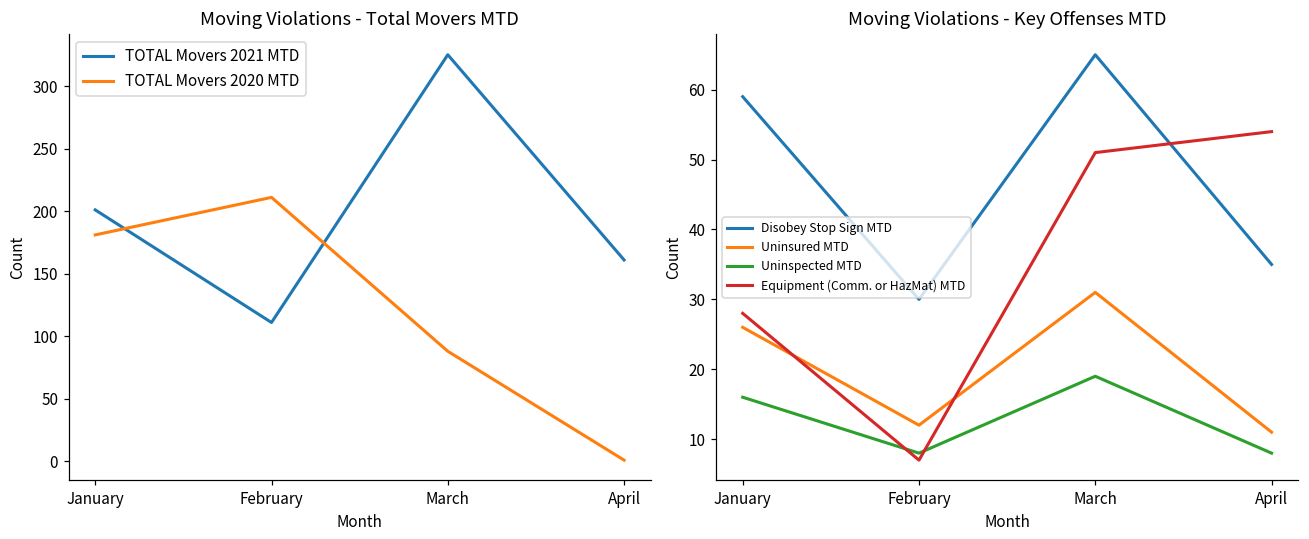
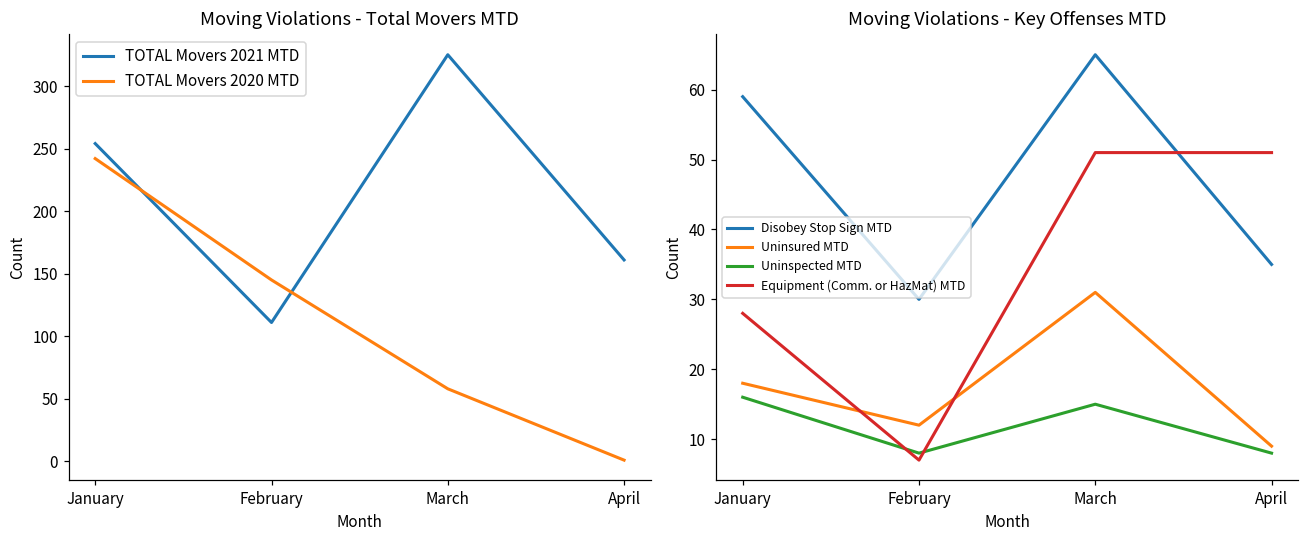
  {
    "Moving Violations - Total Movers MTD": {
      "TOTAL Movers 2021 MTD": {
-       "January": 201,
+       "January": 254,
        "February": 111,
        "March": 325,
        "April": 161
      },
      "TOTAL Movers 2020 MTD": {
-       "January": 181,
-       "February": 211,
-       "March": 88,
+       "January": 242,
+       "February": 145,
+       "March": 58,
        "April": 1
      }
    },
    "Moving Violations - Key Offenses MTD": {
      "Disobey Stop Sign MTD": {
        "January": 59,
        "February": 30,
        "March": 65,
        "April": 35
      },
      "Uninsured MTD": {
-       "January": 26,
+       "January": 18,
        "February": 12,
        "March": 31,
-       "April": 11
+       "April": 9
      },
      "Uninspected MTD": {
        "January": 16,
        "February": 8,
-       "March": 19,
+       "March": 15,
        "April": 8
      },
      "Equipment (Comm. or HazMat) MTD": {
        "January": 28,
        "February": 7,
        "March": 51,
-       "April": 54
+       "April": 51
      }
    }
  }
